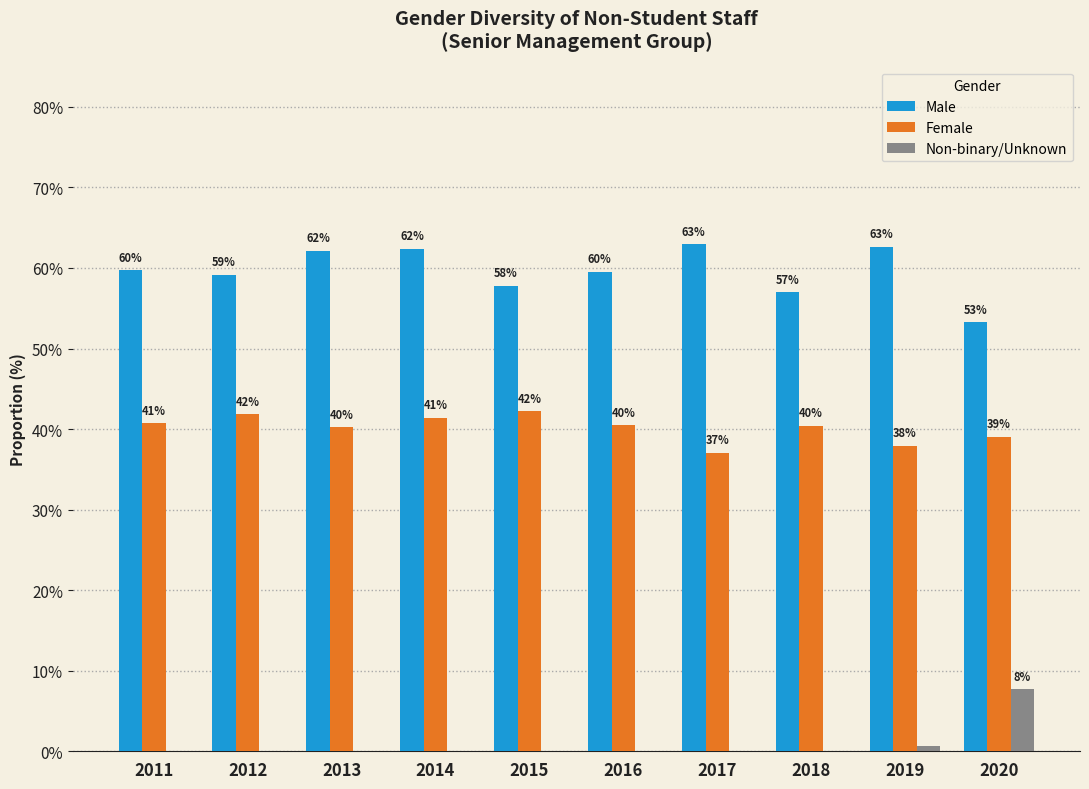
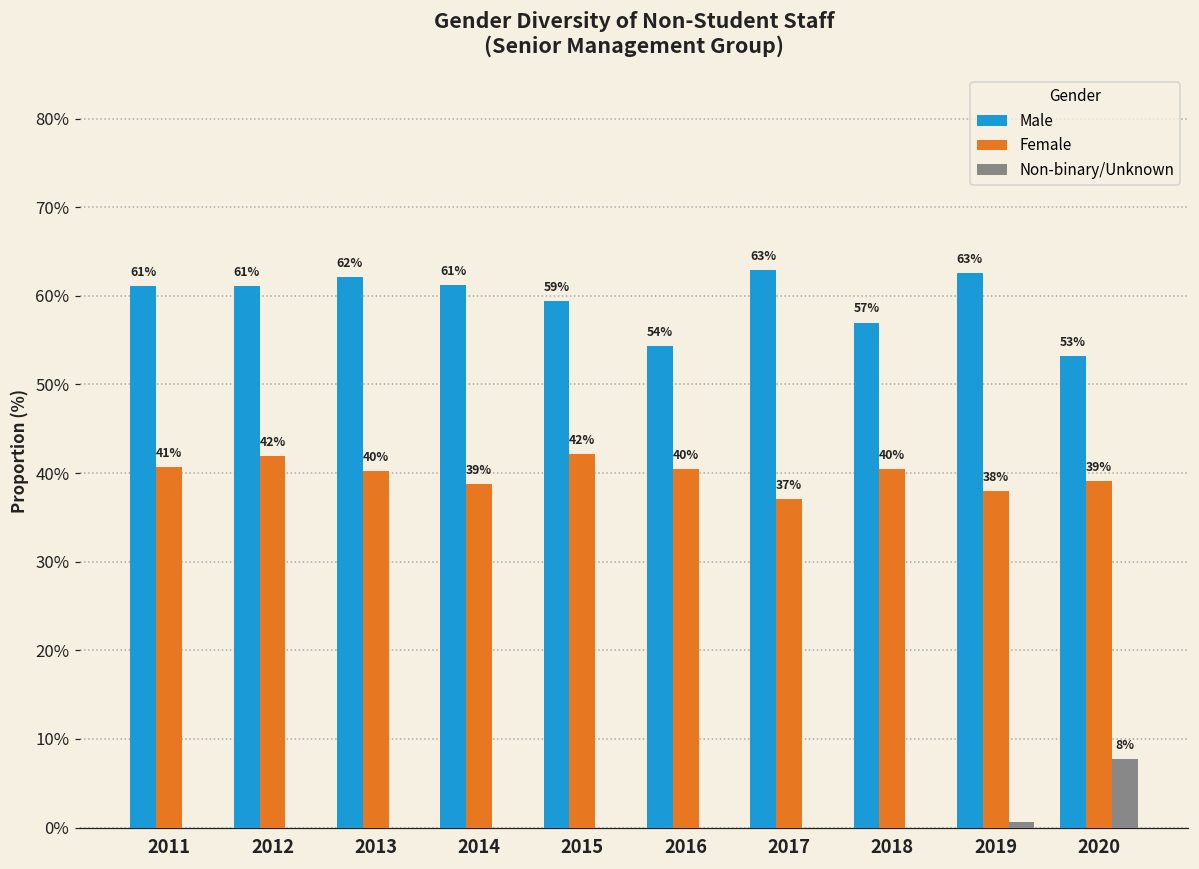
  {
    "Male": {
-     "2011": "60%",
-     "2012": "59%",
+     "2011": "61%",
+     "2012": "61%",
      "2013": "62%",
-     "2014": "62%",
-     "2015": "58%",
-     "2016": "60%",
+     "2014": "61%",
+     "2015": "59%",
+     "2016": "54%",
      "2017": "63%",
      "2018": "57%",
      "2019": "63%",
      "2020": "53%"
    },
    "Female": {
      "2011": "41%",
      "2012": "42%",
      "2013": "40%",
-     "2014": "41%",
+     "2014": "39%",
      "2015": "42%",
      "2016": "40%",
      "2017": "37%",
      "2018": "40%",
      "2019": "38%",
      "2020": "39%"
    },
    "Non-binary/Unknown": {
      "2020": "8%"
    }
  }
